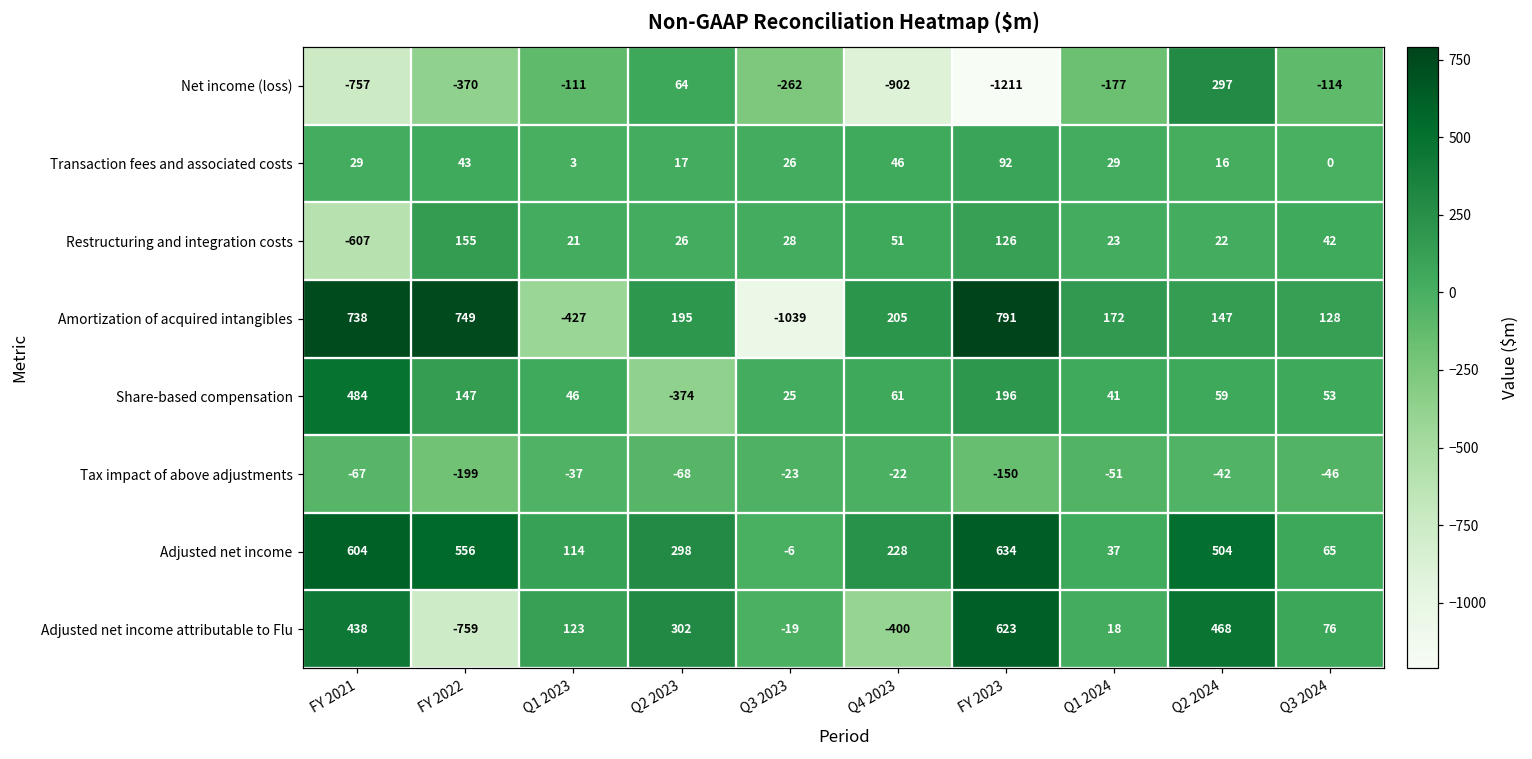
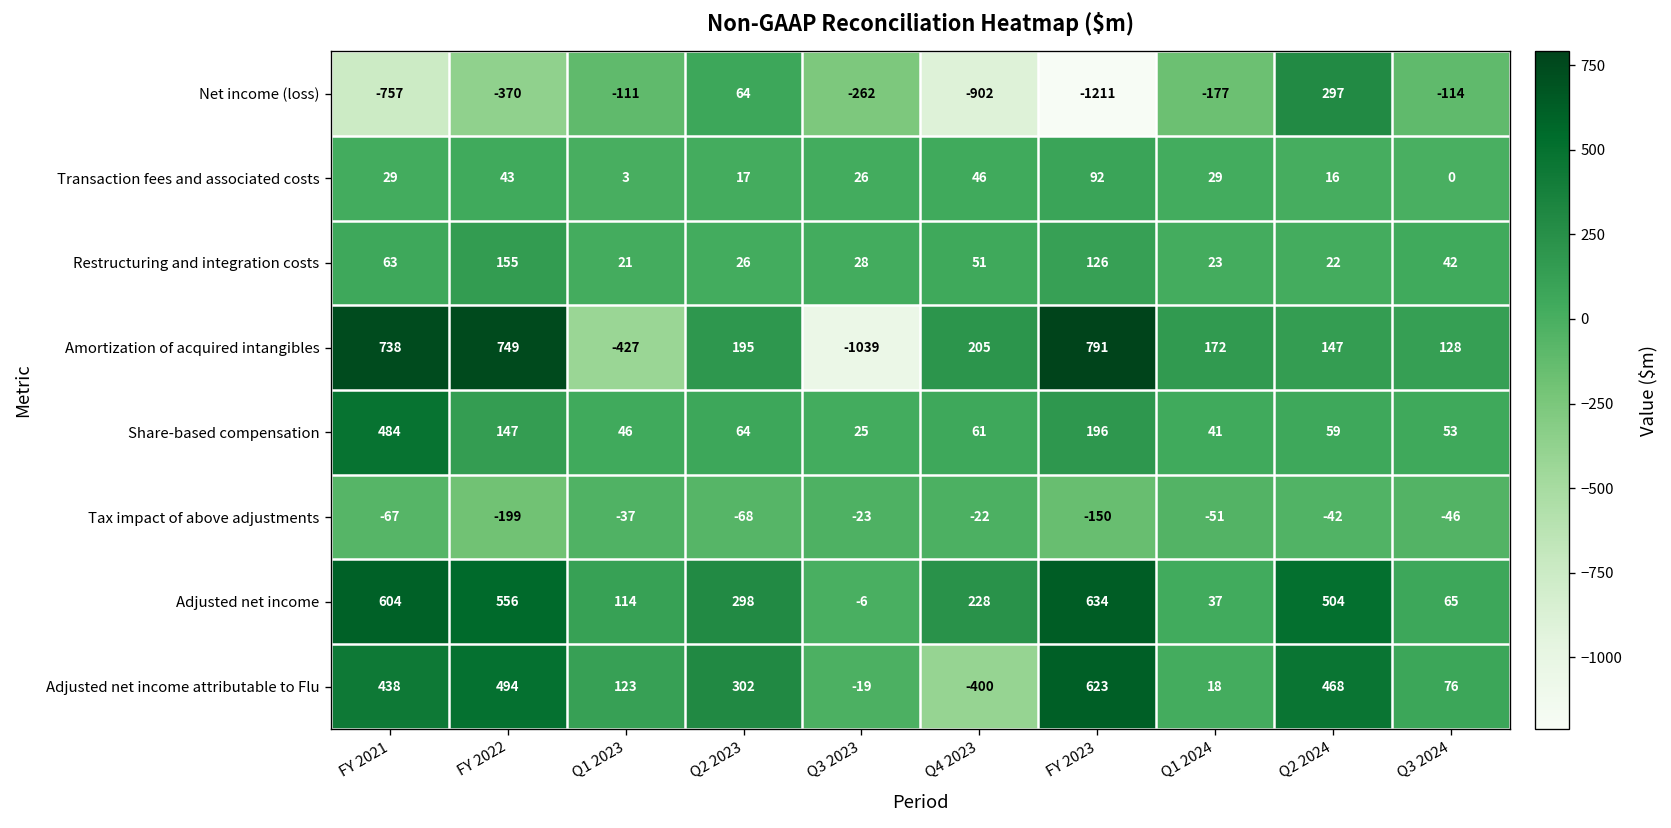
  {
    "Net income (loss)": {
      "FY 2021": -757,
      "FY 2022": -370,
      "Q1 2023": -111,
      "Q2 2023": 64,
      "Q3 2023": -262,
      "Q4 2023": -902,
      "FY 2023": -1211,
      "Q1 2024": -177,
      "Q2 2024": 297,
      "Q3 2024": -114
    },
    "Transaction fees and associated costs": {
      "FY 2021": 29,
      "FY 2022": 43,
      "Q1 2023": 3,
      "Q2 2023": 17,
      "Q3 2023": 26,
      "Q4 2023": 46,
      "FY 2023": 92,
      "Q1 2024": 29,
      "Q2 2024": 16,
      "Q3 2024": 0
    },
    "Restructuring and integration costs": {
-     "FY 2021": -607,
+     "FY 2021": 63,
      "FY 2022": 155,
      "Q1 2023": 21,
      "Q2 2023": 26,
      "Q3 2023": 28,
      "Q4 2023": 51,
      "FY 2023": 126,
      "Q1 2024": 23,
      "Q2 2024": 22,
      "Q3 2024": 42
    },
    "Amortization of acquired intangibles": {
      "FY 2021": 738,
      "FY 2022": 749,
      "Q1 2023": -427,
      "Q2 2023": 195,
      "Q3 2023": -1039,
      "Q4 2023": 205,
      "FY 2023": 791,
      "Q1 2024": 172,
      "Q2 2024": 147,
      "Q3 2024": 128
    },
    "Share-based compensation": {
      "FY 2021": 484,
      "FY 2022": 147,
      "Q1 2023": 46,
-     "Q2 2023": -374,
+     "Q2 2023": 64,
      "Q3 2023": 25,
      "Q4 2023": 61,
      "FY 2023": 196,
      "Q1 2024": 41,
      "Q2 2024": 59,
      "Q3 2024": 53
    },
    "Tax impact of above adjustments": {
      "FY 2021": -67,
      "FY 2022": -199,
      "Q1 2023": -37,
      "Q2 2023": -68,
      "Q3 2023": -23,
      "Q4 2023": -22,
      "FY 2023": -150,
      "Q1 2024": -51,
      "Q2 2024": -42,
      "Q3 2024": -46
    },
    "Adjusted net income": {
      "FY 2021": 604,
      "FY 2022": 556,
      "Q1 2023": 114,
      "Q2 2023": 298,
      "Q3 2023": -6,
      "Q4 2023": 228,
      "FY 2023": 634,
      "Q1 2024": 37,
      "Q2 2024": 504,
      "Q3 2024": 65
    },
    "Adjusted net income attributable to Flu": {
      "FY 2021": 438,
-     "FY 2022": -759,
+     "FY 2022": 494,
      "Q1 2023": 123,
      "Q2 2023": 302,
      "Q3 2023": -19,
      "Q4 2023": -400,
      "FY 2023": 623,
      "Q1 2024": 18,
      "Q2 2024": 468,
      "Q3 2024": 76
    }
  }
